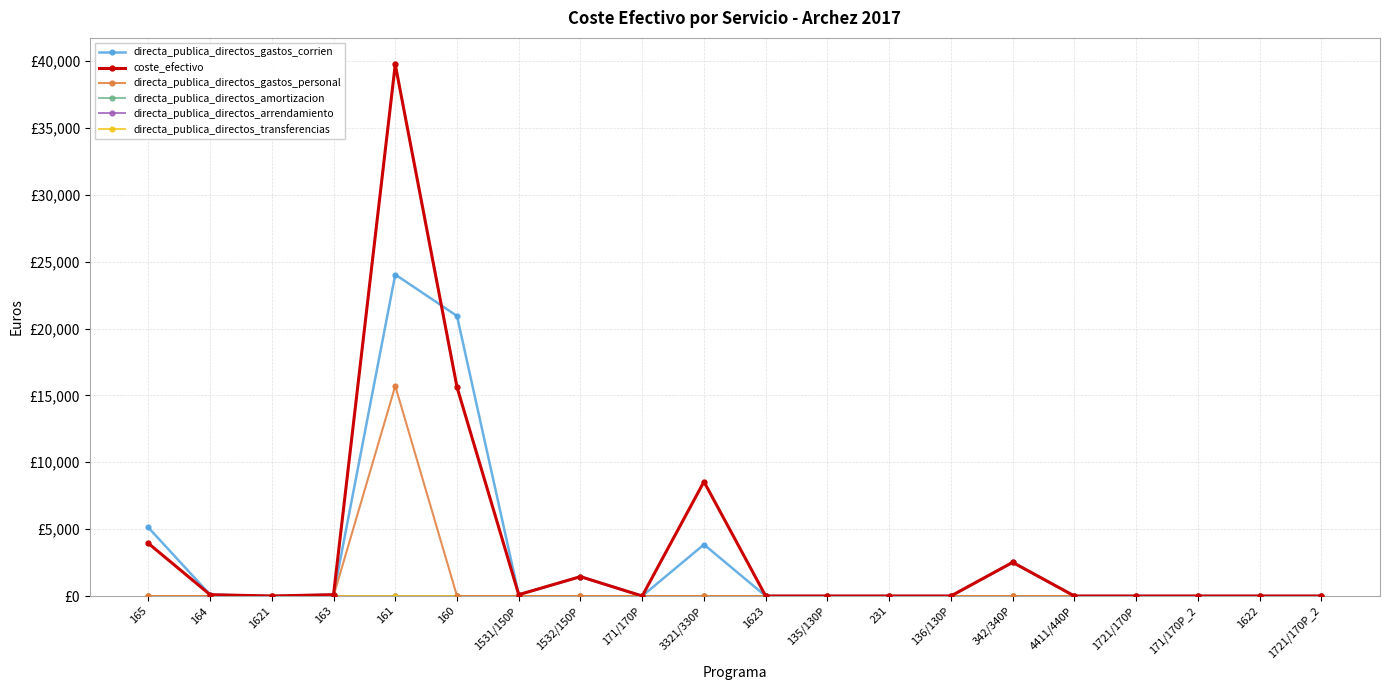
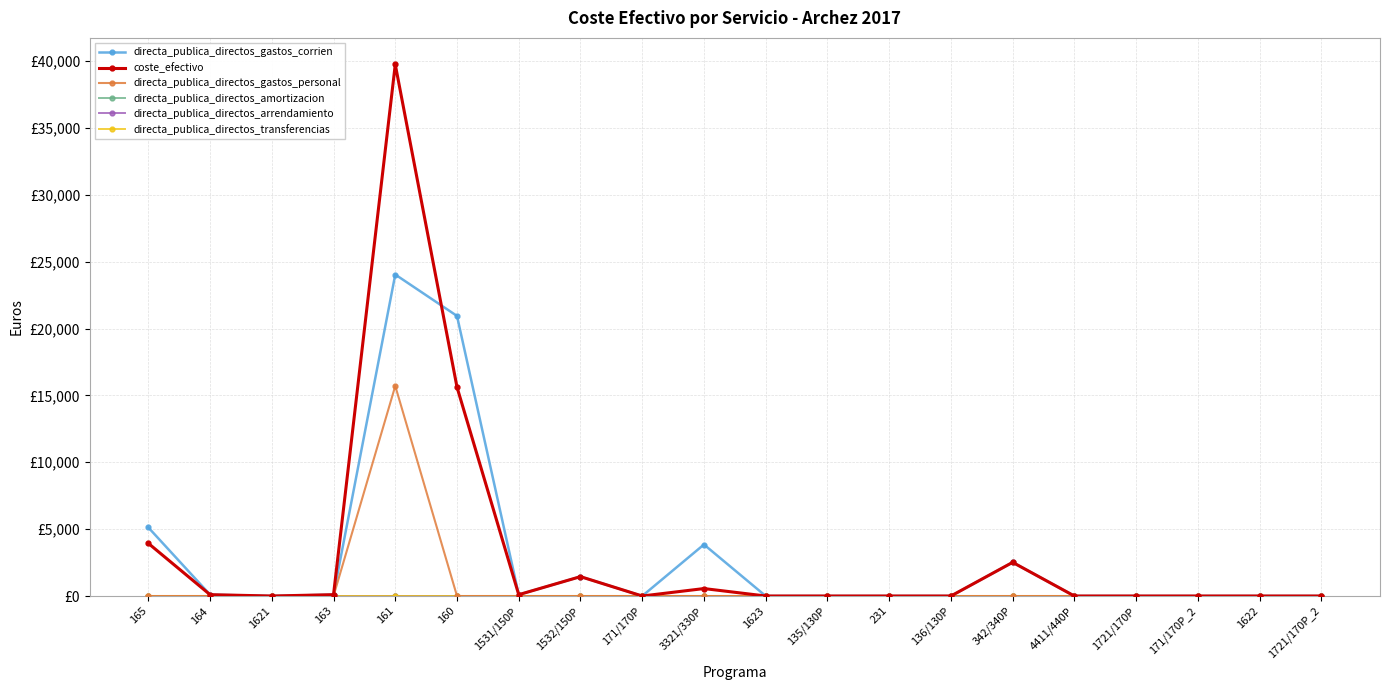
  {
    "directa_publica_directos_gastos_corrien": {
      "165": "£5,100",
      "161": "£24,000",
      "160": "£20,900",
      "3321/330P": "£3,800"
    },
    "coste_efectivo": {
      "165": "£3,900",
      "161": "£39,700",
      "160": "£15,600",
-     "3321/330P": "£8,500"
+     "3321/330P": "£600"
    },
    "directa_publica_directos_gastos_personal": {
      "161": "£15,700"
    },
    "directa_publica_directos_transferencias": {
      "161": "£0"
    }
  }
